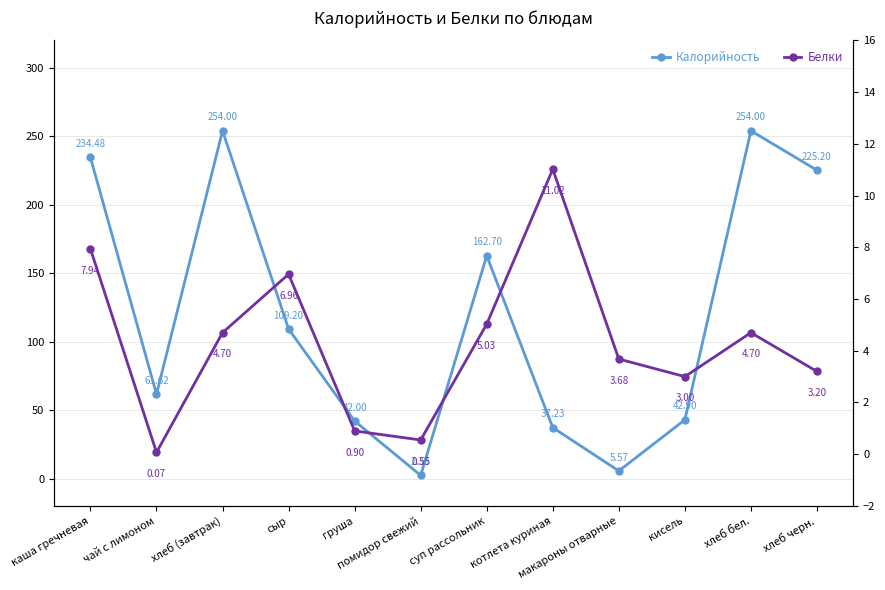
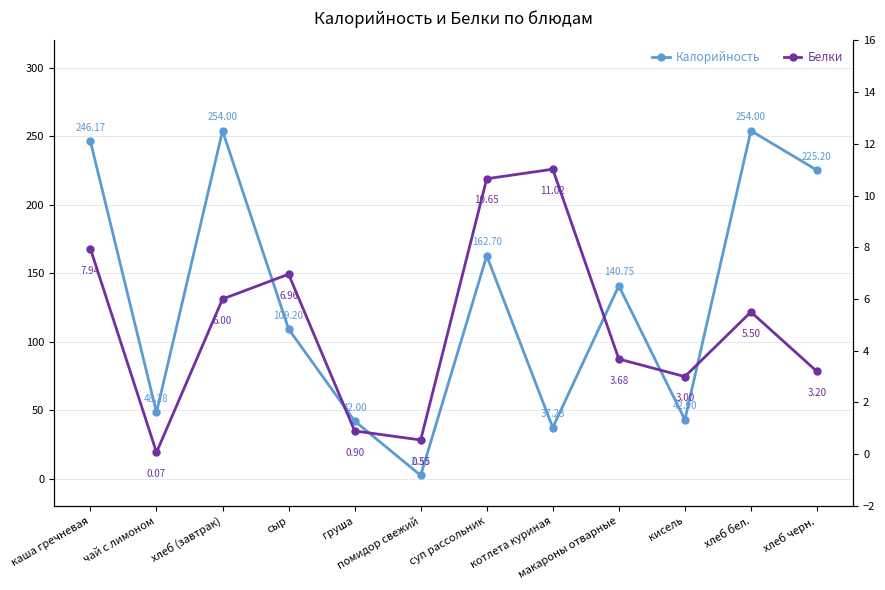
  {
    "Калорийность": {
-     "каша гречневая": 234.48,
-     "чай с лимоном": 61.62,
+     "каша гречневая": 246.17,
+     "чай с лимоном": 48.28,
      "хлеб (завтрак)": 254.00,
      "сыр": 109.20,
      "груша": 42.00,
      "суп рассольник": 162.70,
      "котлета куриная": 37.23,
-     "макароны отварные": 5.57,
+     "макароны отварные": 140.75,
      "кисель": 42.90,
      "хлеб бел.": 254.00,
      "хлеб черн.": 225.20
    },
    "Белки": {
      "каша гречневая": 7.94,
      "чай с лимоном": 0.07,
-     "хлеб (завтрак)": 4.70,
+     "хлеб (завтрак)": 6.00,
      "сыр": 6.96,
      "груша": 0.90,
-     "суп рассольник": 5.03,
+     "суп рассольник": 10.65,
      "котлета куриная": 11.02,
      "макароны отварные": 3.68,
-     "хлеб бел.": 4.70,
+     "хлеб бел.": 5.50,
      "хлеб черн.": 3.20
    }
  }
